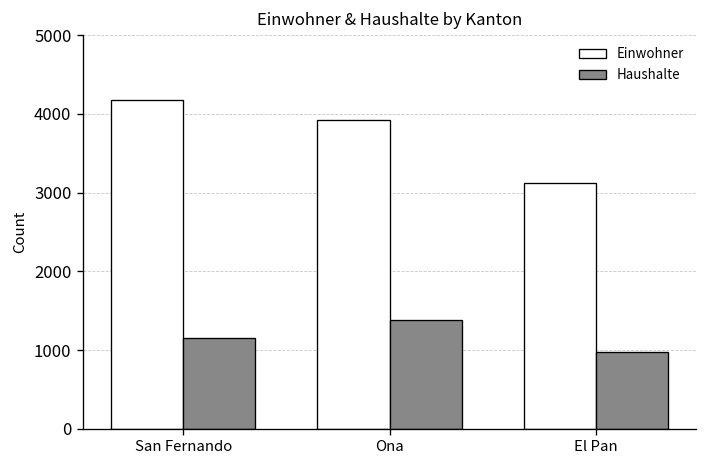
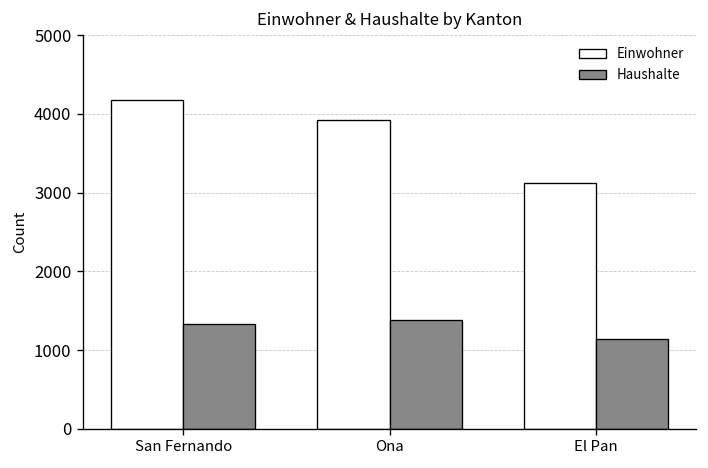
  {
    "Einwohner": {
      "San Fernando": 4200,
      "Ona": 3900,
      "El Pan": 3100
    },
    "Haushalte": {
-     "San Fernando": 1200,
+     "San Fernando": 1300,
      "Ona": 1400,
-     "El Pan": 1000
+     "El Pan": 1100
    }
  }
